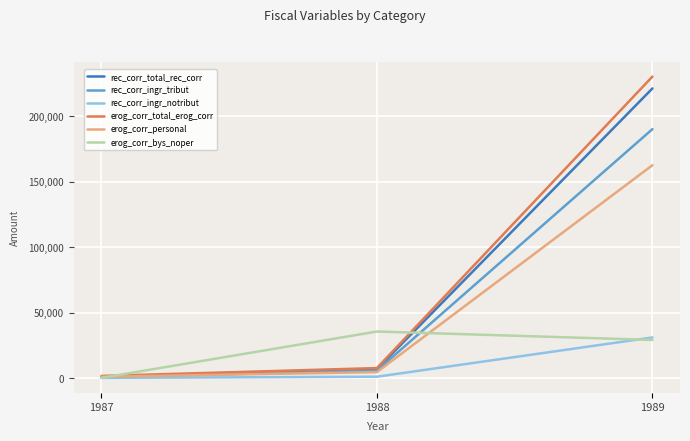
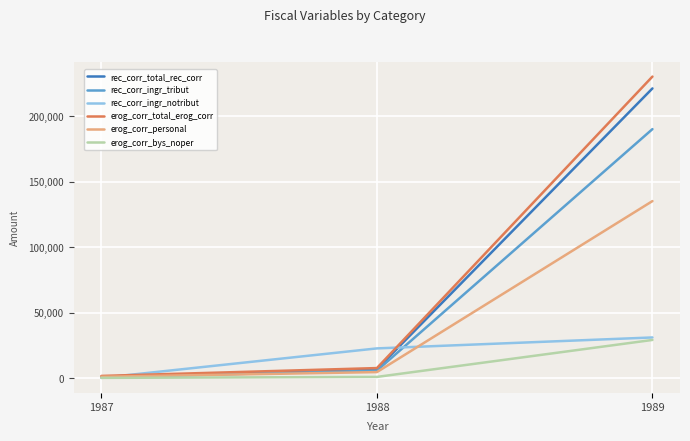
  {
    "rec_corr_ingr_notribut": {
-     "1988": "1,000"
+     "1988": "23,000"
    },
    "erog_corr_total_erog_corr": {
      "1989": "230,000"
    },
    "erog_corr_personal": {
-     "1989": "163,000"
+     "1989": "135,000"
    },
    "erog_corr_bys_noper": {
-     "1988": "36,000"
+     "1988": "1,000"
    }
  }
